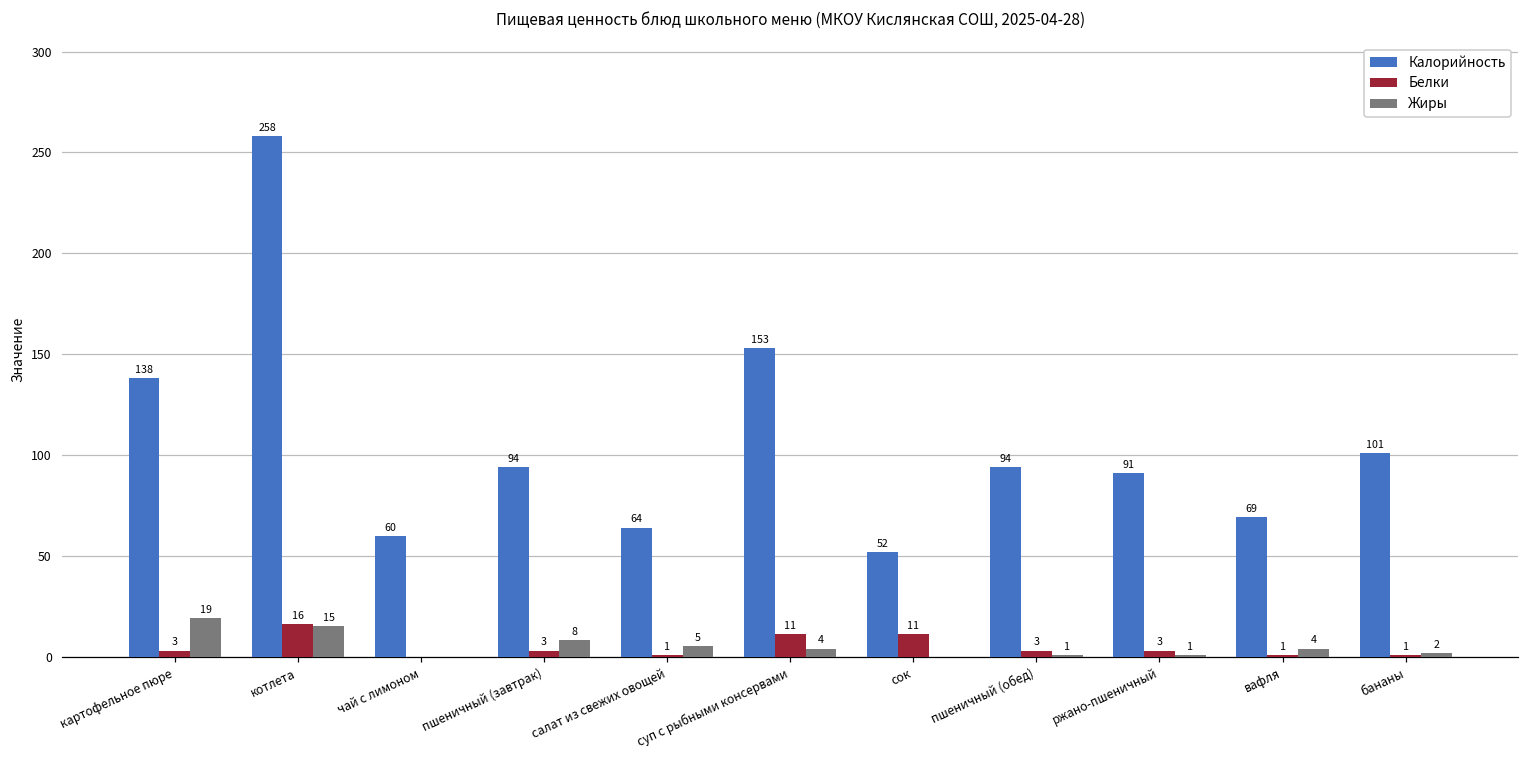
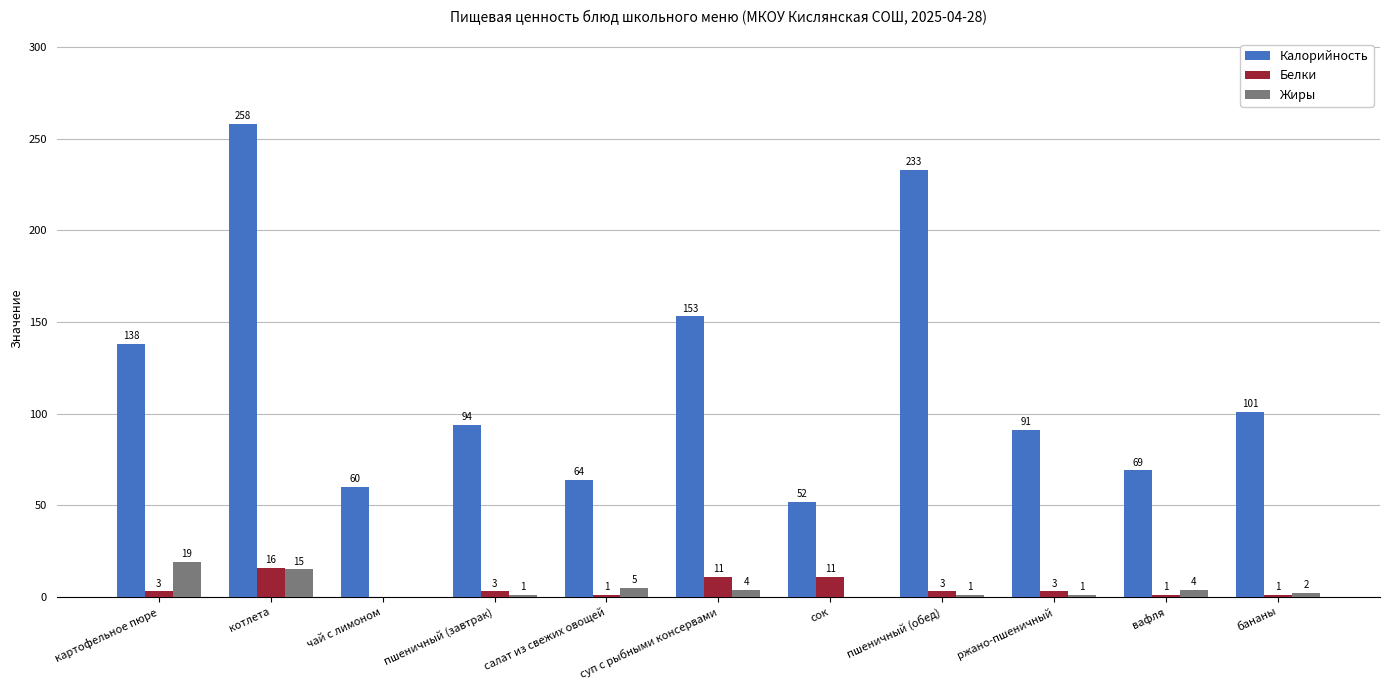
  {
    "Калорийность": {
      "картофельное пюре": 138,
      "котлета": 258,
      "чай с лимоном": 60,
      "пшеничный (завтрак)": 94,
      "салат из свежих овощей": 64,
      "суп с рыбными консервами": 153,
      "сок": 52,
-     "пшеничный (обед)": 94,
+     "пшеничный (обед)": 233,
      "ржано-пшеничный": 91,
      "вафля": 69,
      "бананы": 101
    },
    "Белки": {
      "картофельное пюре": 3,
      "котлета": 16,
      "пшеничный (завтрак)": 3,
      "салат из свежих овощей": 1,
      "суп с рыбными консервами": 11,
      "сок": 11,
      "пшеничный (обед)": 3,
      "ржано-пшеничный": 3,
      "вафля": 1,
      "бананы": 1
    },
    "Жиры": {
      "картофельное пюре": 19,
      "котлета": 15,
-     "пшеничный (завтрак)": 8,
+     "пшеничный (завтрак)": 1,
      "салат из свежих овощей": 5,
      "суп с рыбными консервами": 4,
      "пшеничный (обед)": 1,
      "ржано-пшеничный": 1,
      "вафля": 4,
      "бананы": 2
    }
  }
